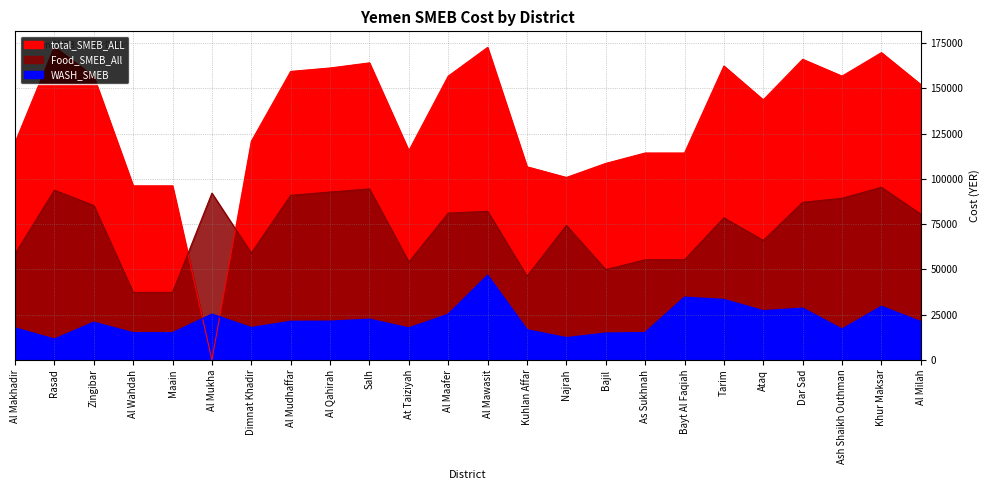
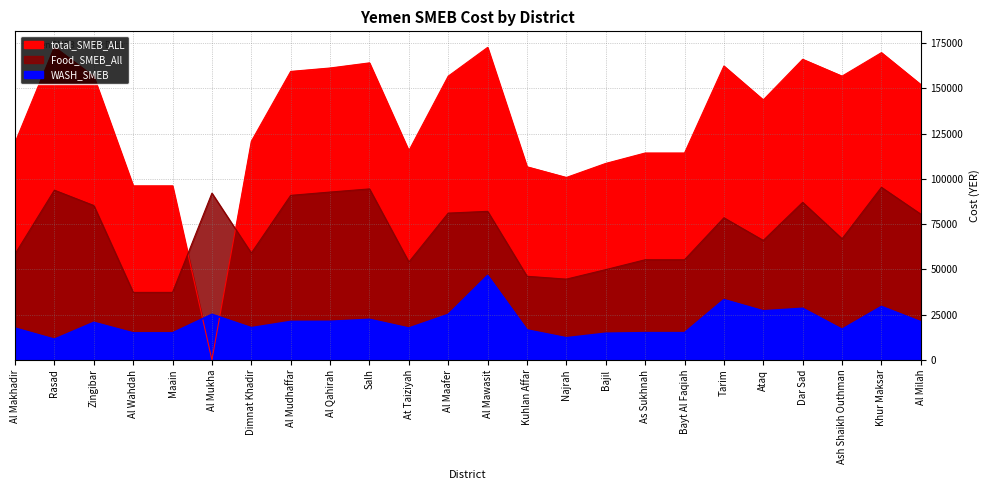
  {
    "total_SMEB_ALL": {
      "Al Makhadir": 120000,
      "Al Wahdah": 96000,
      "Maain": 96000,
      "Al Mukha": 0,
      "Dimnat Khadir": 121000,
      "Al Mudhaffar": 159000,
      "Al Qahirah": 161000,
      "Salh": 164000,
      "At Taiziyah": 116000,
      "Al Maafer": 157000,
      "Al Mawasit": 173000,
      "Kuhlan Affar": 107000,
      "Najrah": 101000,
      "Bajil": 109000,
      "As Sukhnah": 114000,
      "Bayt Al Faqiah": 114000,
      "Tarim": 162000,
      "Ataq": 144000,
      "Dar Sad": 166000,
      "Ash Shaikh Outhman": 157000,
      "Khur Maksar": 170000,
      "Al Milah": 152000
    },
    "Food_SMEB_All": {
      "Al Makhadir": 59000,
      "Rasad": 94000,
      "Zingibar": 85000,
      "Al Wahdah": 37000,
      "Maain": 37000,
      "Al Mukha": 92000,
      "Dimnat Khadir": 59000,
      "Al Mudhaffar": 91000,
      "Al Qahirah": 93000,
      "Salh": 94000,
      "At Taiziyah": 54000,
      "Al Maafer": 81000,
      "Al Mawasit": 82000,
      "Kuhlan Affar": 46000,
-     "Najrah": 74000,
+     "Najrah": 45000,
      "Bajil": 50000,
      "As Sukhnah": 55000,
      "Bayt Al Faqiah": 55000,
      "Tarim": 79000,
      "Ataq": 66000,
      "Dar Sad": 87000,
-     "Ash Shaikh Outhman": 89000,
+     "Ash Shaikh Outhman": 67000,
      "Khur Maksar": 95000,
      "Al Milah": 81000
    },
    "WASH_SMEB": {
      "Al Makhadir": 18000,
      "Rasad": 11000,
      "Zingibar": 21000,
      "Al Wahdah": 15000,
      "Maain": 15000,
      "Al Mukha": 25000,
      "Dimnat Khadir": 18000,
      "Al Mudhaffar": 21000,
      "Al Qahirah": 21000,
      "Salh": 22000,
      "At Taiziyah": 18000,
      "Al Maafer": 25000,
      "Al Mawasit": 47000,
      "Kuhlan Affar": 17000,
      "Najrah": 12000,
      "Bajil": 15000,
      "As Sukhnah": 15000,
-     "Bayt Al Faqiah": 35000,
+     "Bayt Al Faqiah": 15000,
      "Tarim": 33000,
      "Ataq": 27000,
      "Dar Sad": 28000,
      "Ash Shaikh Outhman": 17000,
      "Khur Maksar": 30000,
      "Al Milah": 21000
    }
  }
